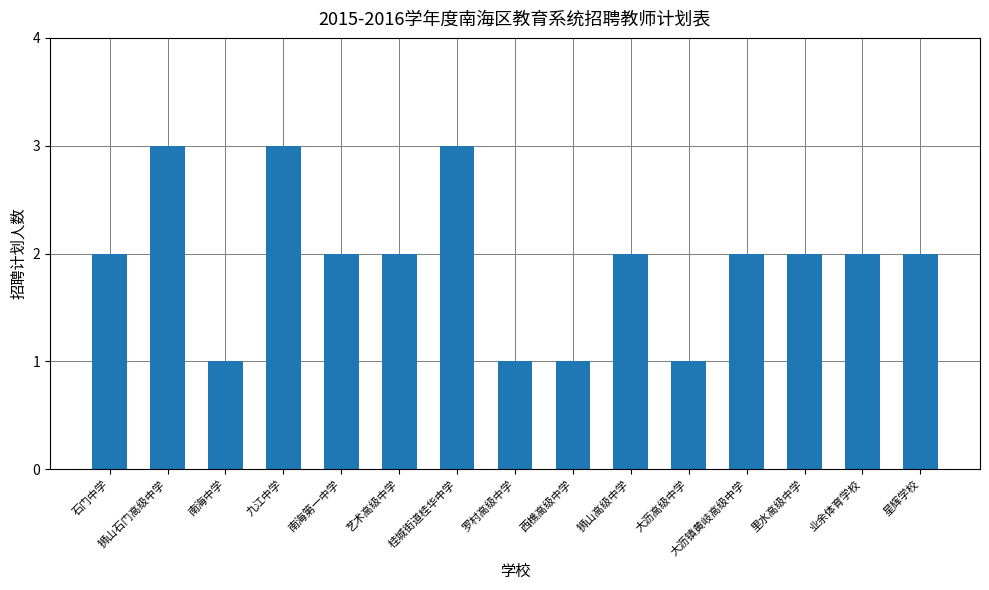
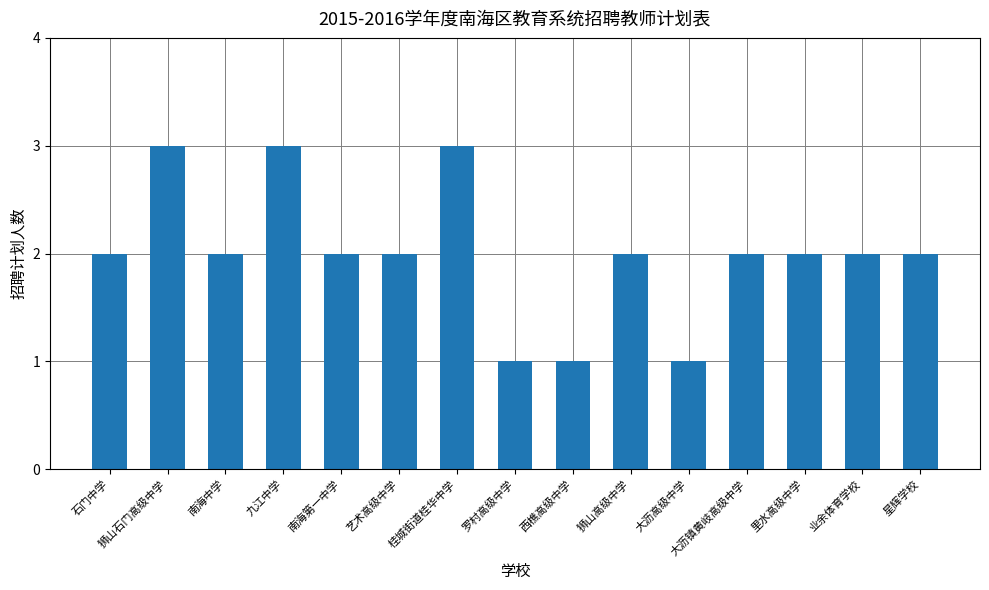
  {
    "石门中学": 2,
    "狮山石门高级中学": 3,
-   "南海中学": 1,
+   "南海中学": 2,
    "九江中学": 3,
    "南海第一中学": 2,
    "艺术高级中学": 2,
    "桂城街道桂华中学": 3,
    "罗村高级中学": 1,
    "西樵高级中学": 1,
    "狮山高级中学": 2,
    "大沥高级中学": 1,
    "大沥镇黄岐高级中学": 2,
    "里水高级中学": 2,
    "业余体育学校": 2,
    "星辉学校": 2
  }
